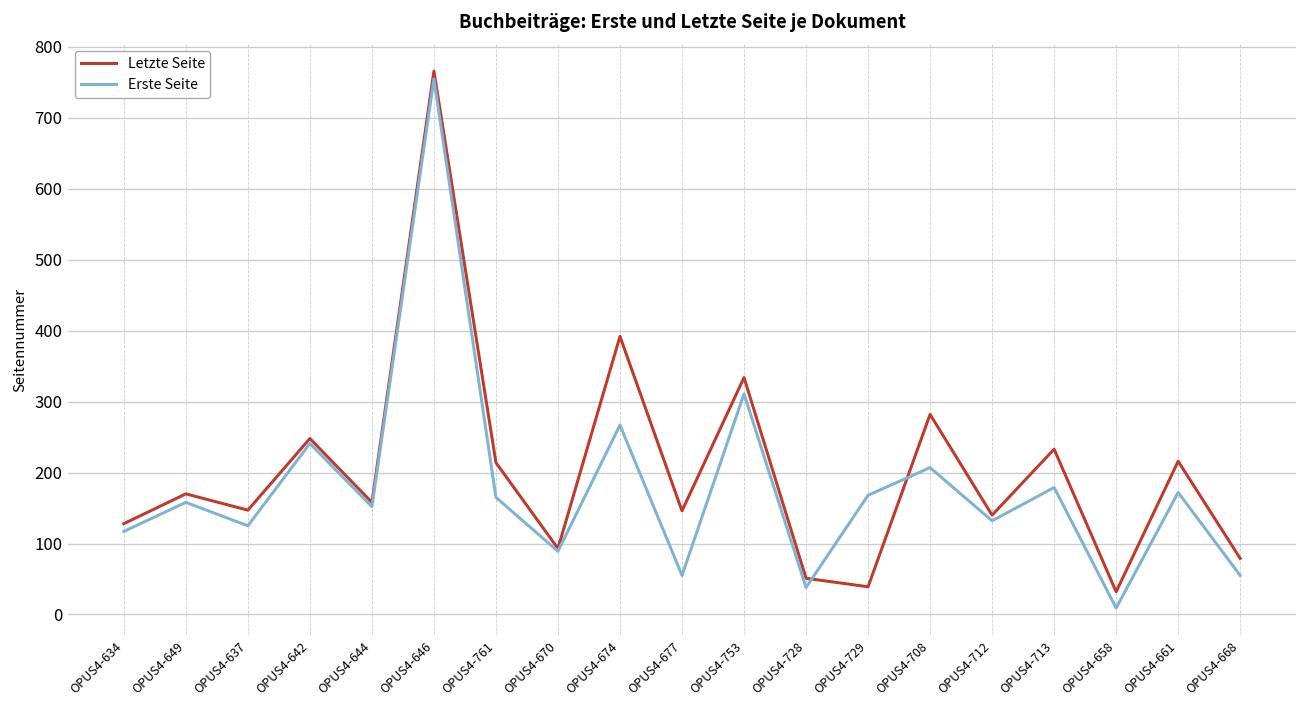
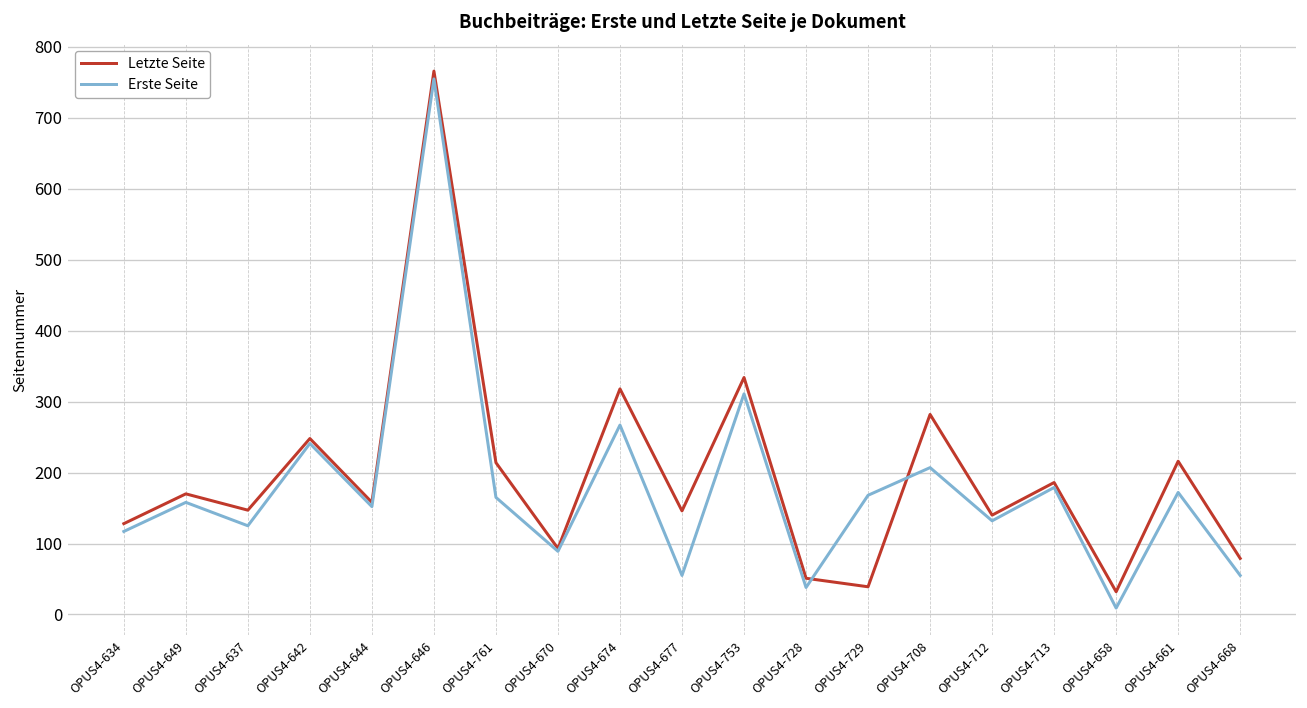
  {
    "Letzte Seite": {
      "OPUS4-634": 130,
      "OPUS4-649": 170,
      "OPUS4-637": 150,
      "OPUS4-642": 250,
      "OPUS4-644": 160,
      "OPUS4-646": 770,
      "OPUS4-761": 210,
-     "OPUS4-674": 390,
+     "OPUS4-674": 320,
      "OPUS4-677": 150,
      "OPUS4-753": 330,
      "OPUS4-728": 50,
      "OPUS4-729": 40,
      "OPUS4-708": 280,
      "OPUS4-712": 140,
-     "OPUS4-713": 230,
+     "OPUS4-713": 190,
      "OPUS4-658": 30,
      "OPUS4-661": 220,
      "OPUS4-668": 80
    },
    "Erste Seite": {
      "OPUS4-634": 120,
      "OPUS4-649": 160,
      "OPUS4-637": 130,
      "OPUS4-642": 240,
      "OPUS4-644": 150,
      "OPUS4-646": 760,
      "OPUS4-761": 170,
      "OPUS4-674": 270,
      "OPUS4-677": 60,
      "OPUS4-753": 310,
      "OPUS4-728": 40,
      "OPUS4-729": 170,
      "OPUS4-708": 210,
      "OPUS4-712": 130,
      "OPUS4-713": 180,
      "OPUS4-658": 10,
      "OPUS4-661": 170,
      "OPUS4-668": 60
    }
  }
